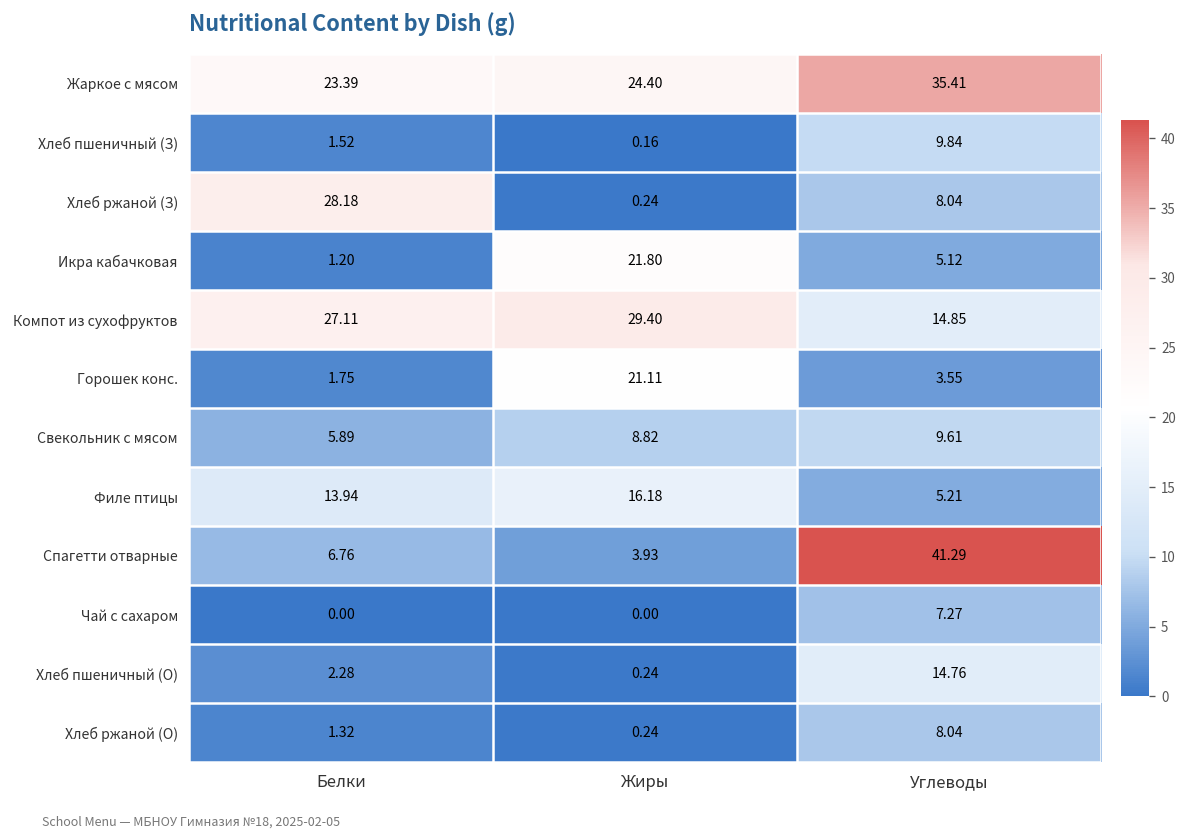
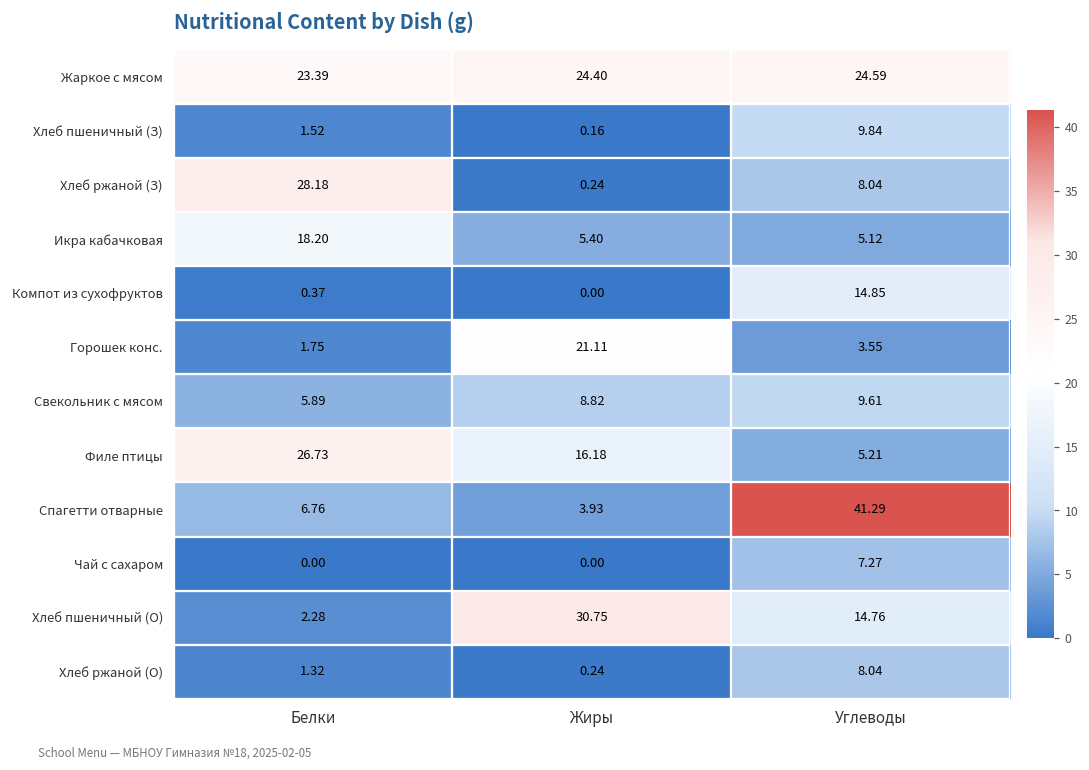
  {
    "Жаркое с мясом": {
      "Белки": 23.39,
      "Жиры": 24.40,
-     "Углеводы": 35.41
+     "Углеводы": 24.59
    },
    "Хлеб пшеничный (З)": {
      "Белки": 1.52,
      "Жиры": 0.16,
      "Углеводы": 9.84
    },
    "Хлеб ржаной (З)": {
      "Белки": 28.18,
      "Жиры": 0.24,
      "Углеводы": 8.04
    },
    "Икра кабачковая": {
-     "Белки": 1.20,
-     "Жиры": 21.80,
+     "Белки": 18.20,
+     "Жиры": 5.40,
      "Углеводы": 5.12
    },
    "Компот из сухофруктов": {
-     "Белки": 27.11,
-     "Жиры": 29.40,
+     "Белки": 0.37,
+     "Жиры": 0.00,
      "Углеводы": 14.85
    },
    "Горошек конс.": {
      "Белки": 1.75,
      "Жиры": 21.11,
      "Углеводы": 3.55
    },
    "Свекольник с мясом": {
      "Белки": 5.89,
      "Жиры": 8.82,
      "Углеводы": 9.61
    },
    "Филе птицы": {
-     "Белки": 13.94,
+     "Белки": 26.73,
      "Жиры": 16.18,
      "Углеводы": 5.21
    },
    "Спагетти отварные": {
      "Белки": 6.76,
      "Жиры": 3.93,
      "Углеводы": 41.29
    },
    "Чай с сахаром": {
      "Белки": 0.00,
      "Жиры": 0.00,
      "Углеводы": 7.27
    },
    "Хлеб пшеничный (О)": {
      "Белки": 2.28,
-     "Жиры": 0.24,
+     "Жиры": 30.75,
      "Углеводы": 14.76
    },
    "Хлеб ржаной (О)": {
      "Белки": 1.32,
      "Жиры": 0.24,
      "Углеводы": 8.04
    }
  }
